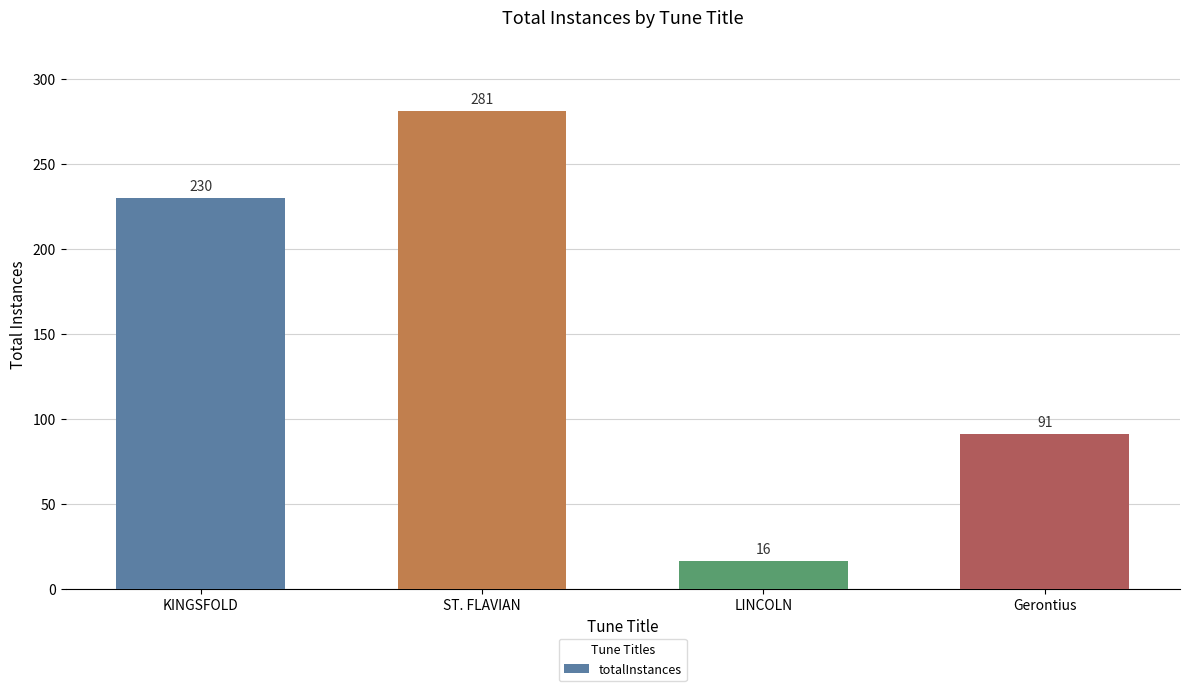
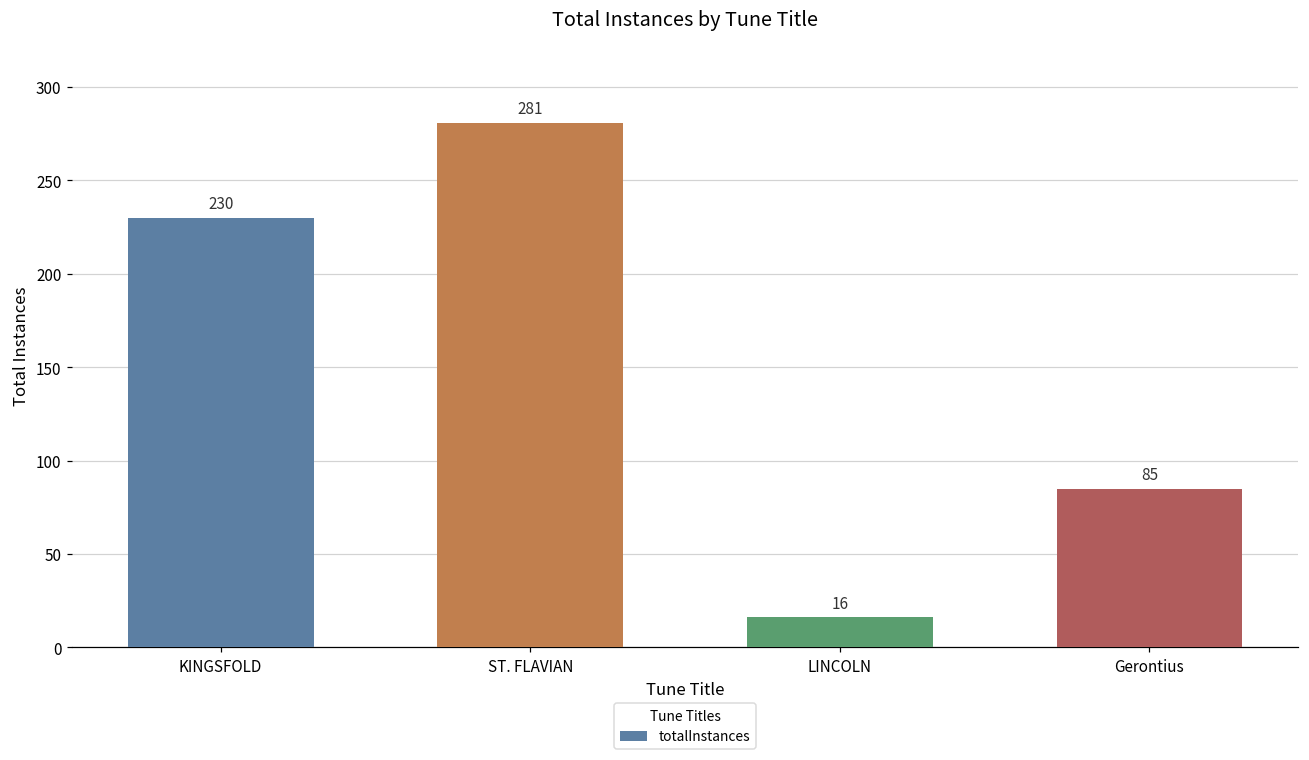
  {
    "KINGSFOLD": 230,
    "ST. FLAVIAN": 281,
    "LINCOLN": 16,
-   "Gerontius": 91
+   "Gerontius": 85
  }
